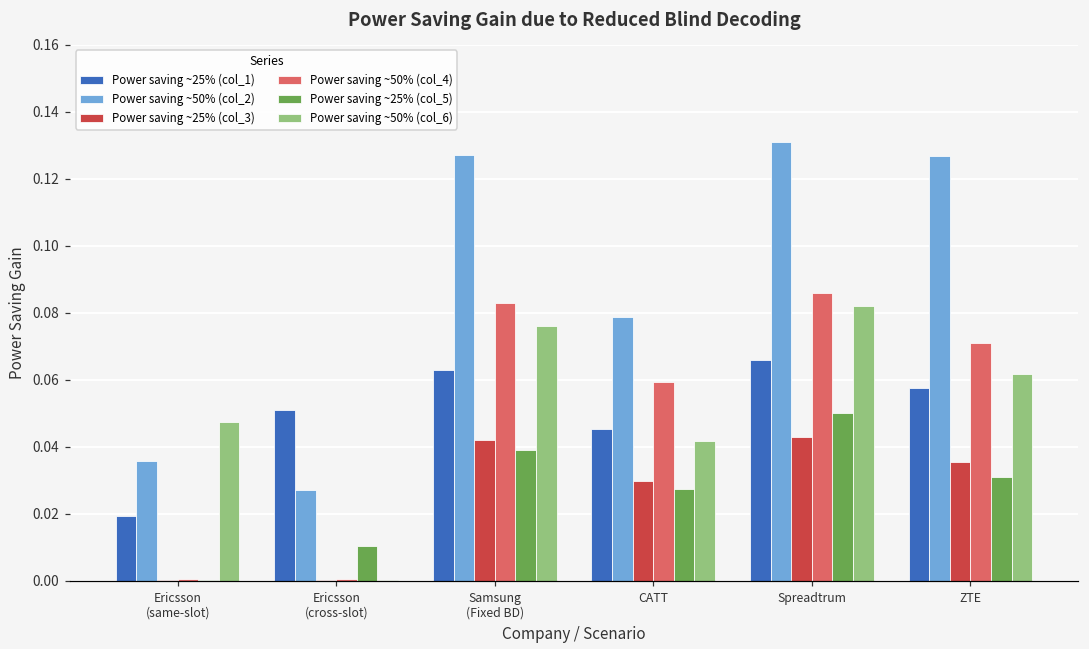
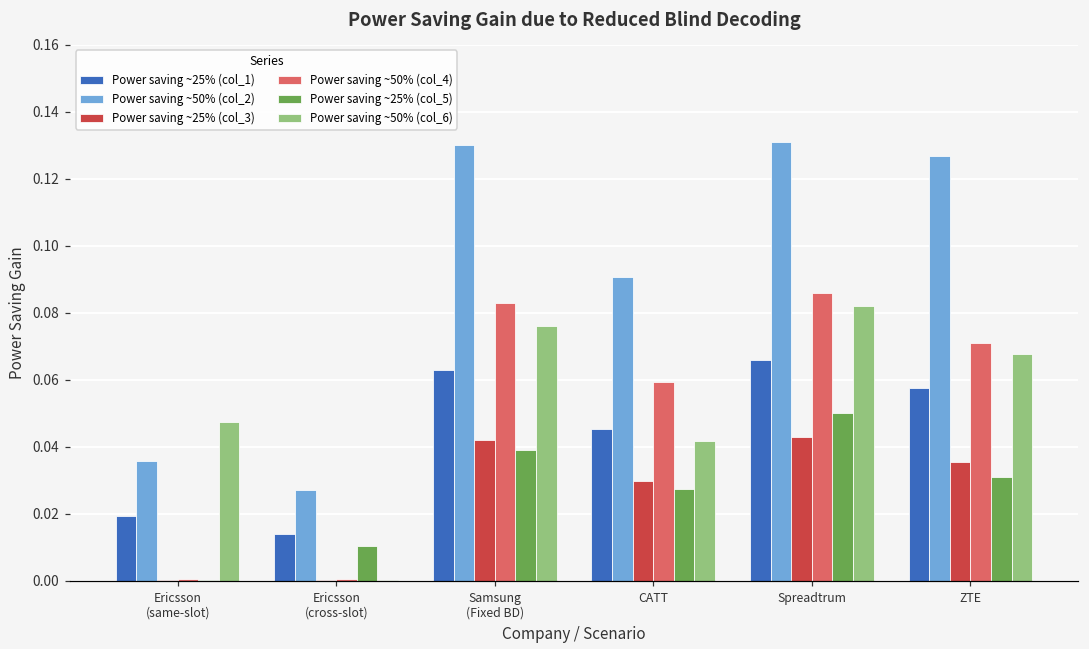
  {
    "Power saving ~25% (col_1)": {
      "Ericsson (same-slot)": 0.019,
-     "Ericsson (cross-slot)": 0.051,
+     "Ericsson (cross-slot)": 0.014,
      "Samsung (Fixed BD)": 0.063,
      "CATT": 0.045,
      "Spreadtrum": 0.066,
      "ZTE": 0.058
    },
    "Power saving ~50% (col_2)": {
      "Ericsson (same-slot)": 0.036,
      "Ericsson (cross-slot)": 0.027,
-     "Samsung (Fixed BD)": 0.127,
-     "CATT": 0.079,
+     "Samsung (Fixed BD)": 0.130,
+     "CATT": 0.091,
      "Spreadtrum": 0.131,
      "ZTE": 0.127
    },
    "Power saving ~25% (col_5)": {
      "Ericsson (cross-slot)": 0.010,
      "Samsung (Fixed BD)": 0.039,
      "CATT": 0.028,
      "Spreadtrum": 0.050,
      "ZTE": 0.031
    },
    "Power saving ~50% (col_6)": {
      "Ericsson (same-slot)": 0.047,
      "Samsung (Fixed BD)": 0.076,
      "CATT": 0.042,
      "Spreadtrum": 0.082,
-     "ZTE": 0.062
+     "ZTE": 0.068
    }
  }
